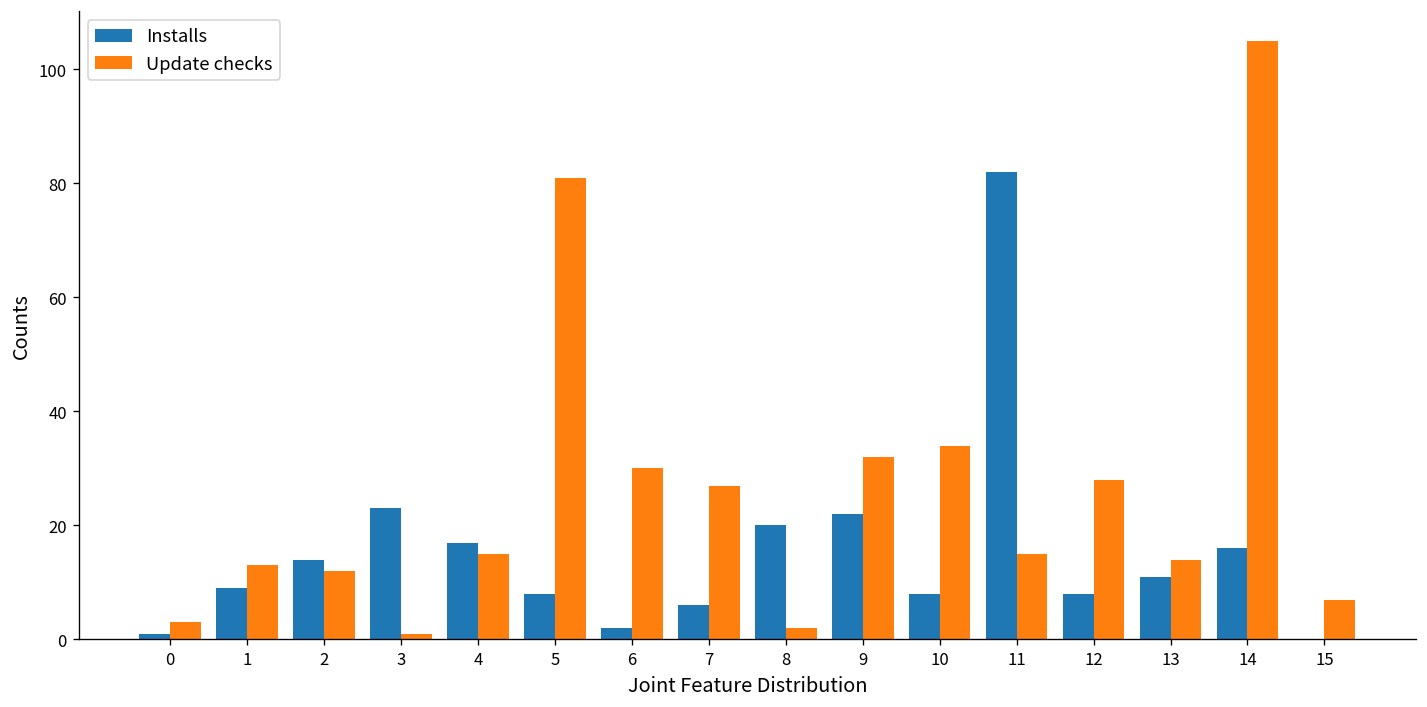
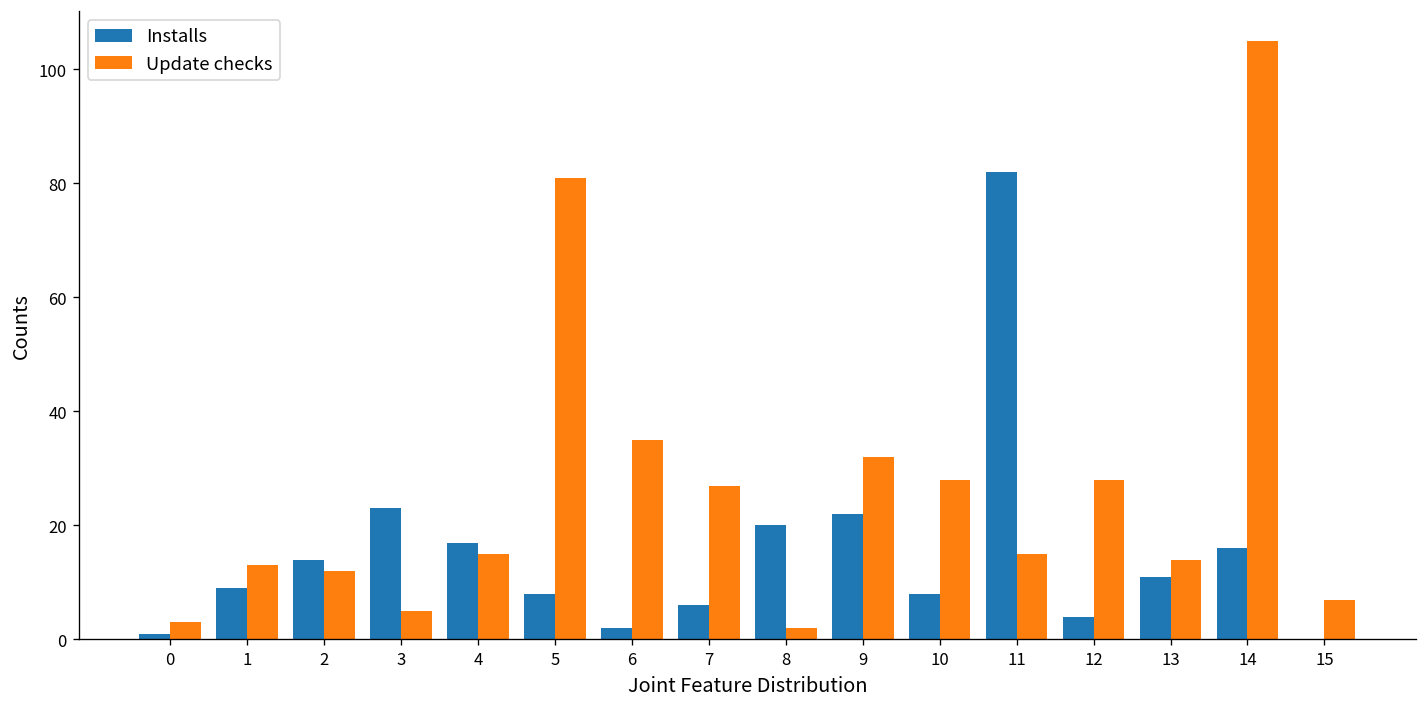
  {
    "Installs": {
      "0": 1,
      "1": 9,
      "2": 14,
      "3": 23,
      "4": 17,
      "5": 8,
      "6": 2,
      "7": 6,
      "8": 20,
      "9": 22,
      "10": 8,
      "11": 82,
-     "12": 8,
+     "12": 4,
      "13": 11,
      "14": 16,
      "15": 0
    },
    "Update checks": {
      "0": 3,
      "1": 13,
      "2": 12,
-     "3": 1,
+     "3": 5,
      "4": 15,
      "5": 81,
-     "6": 30,
+     "6": 35,
      "7": 27,
      "8": 2,
      "9": 32,
-     "10": 34,
+     "10": 28,
      "11": 15,
      "12": 28,
      "13": 14,
      "14": 105,
      "15": 7
    }
  }
